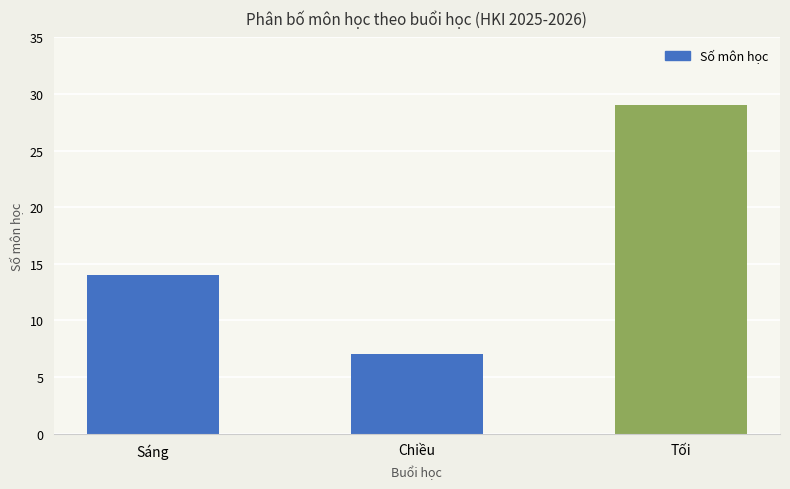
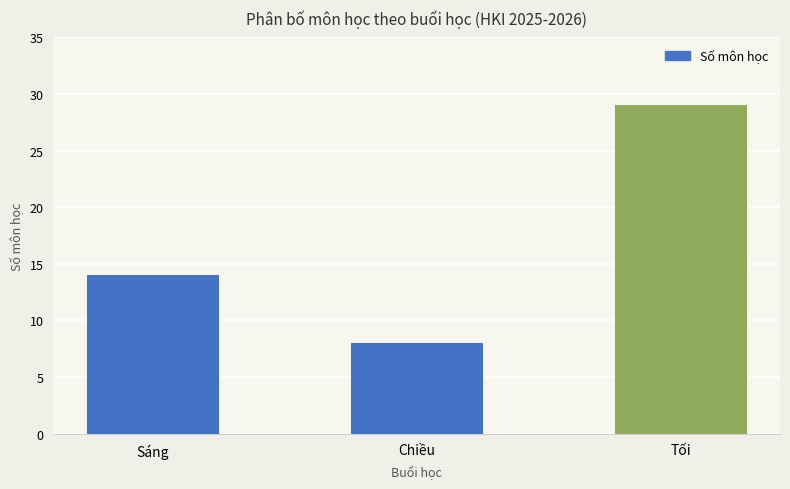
  {
    "Sáng": 14,
-   "Chiều": 7,
+   "Chiều": 8,
    "Tối": 29
  }
